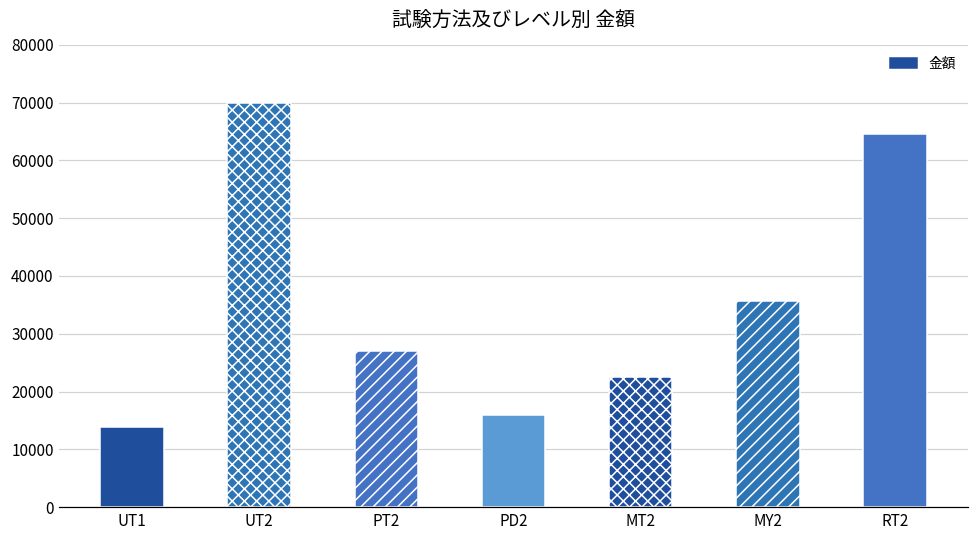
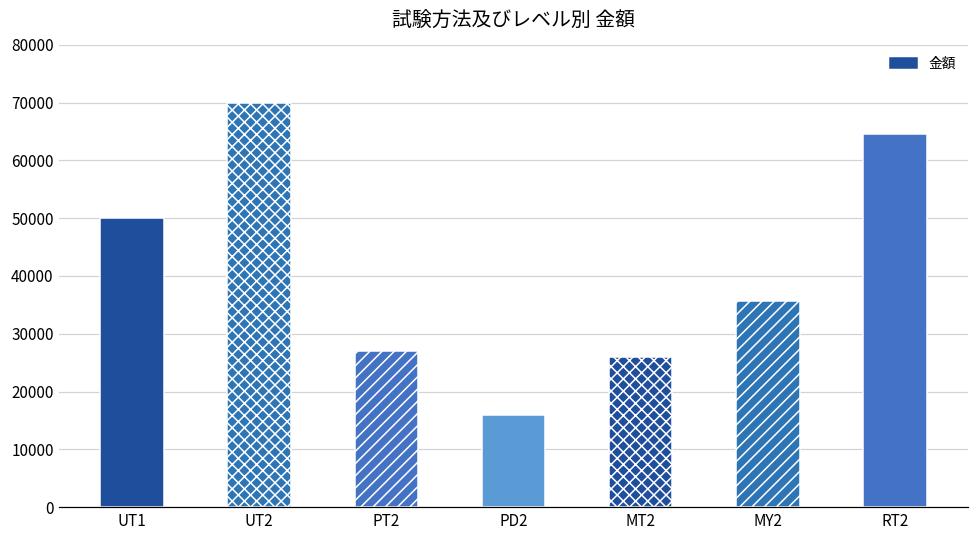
  {
-   "UT1": 14000,
+   "UT1": 50000,
    "UT2": 70000,
    "PT2": 27000,
    "PD2": 16000,
-   "MT2": 22000,
+   "MT2": 26000,
    "MY2": 36000,
    "RT2": 65000
  }
